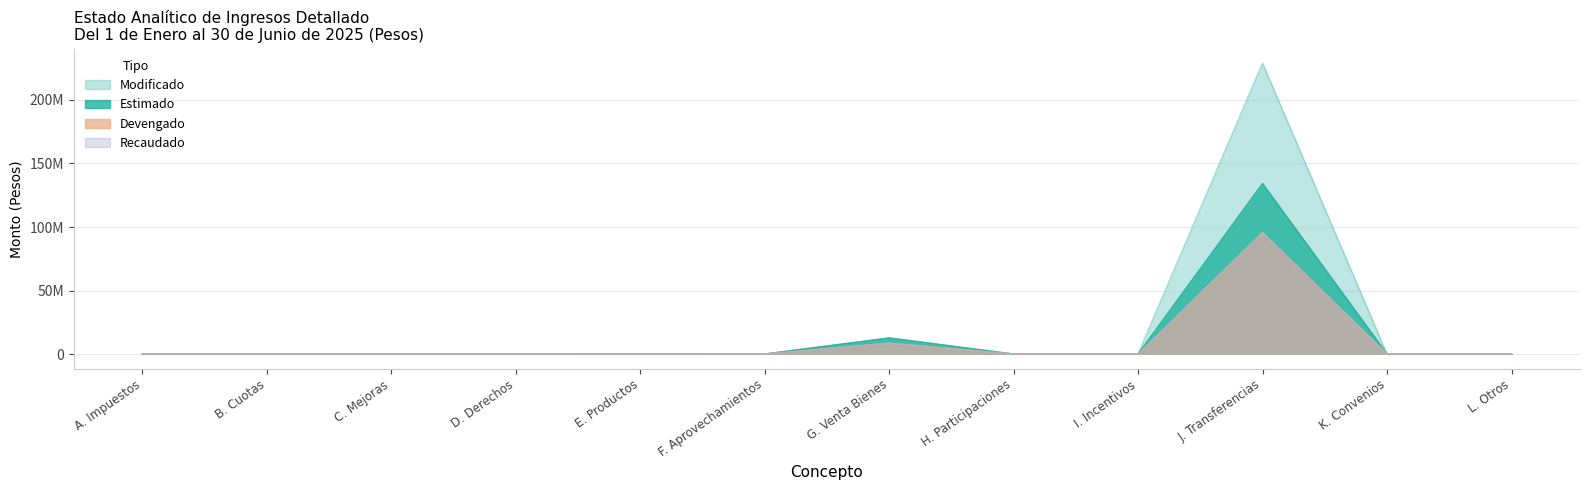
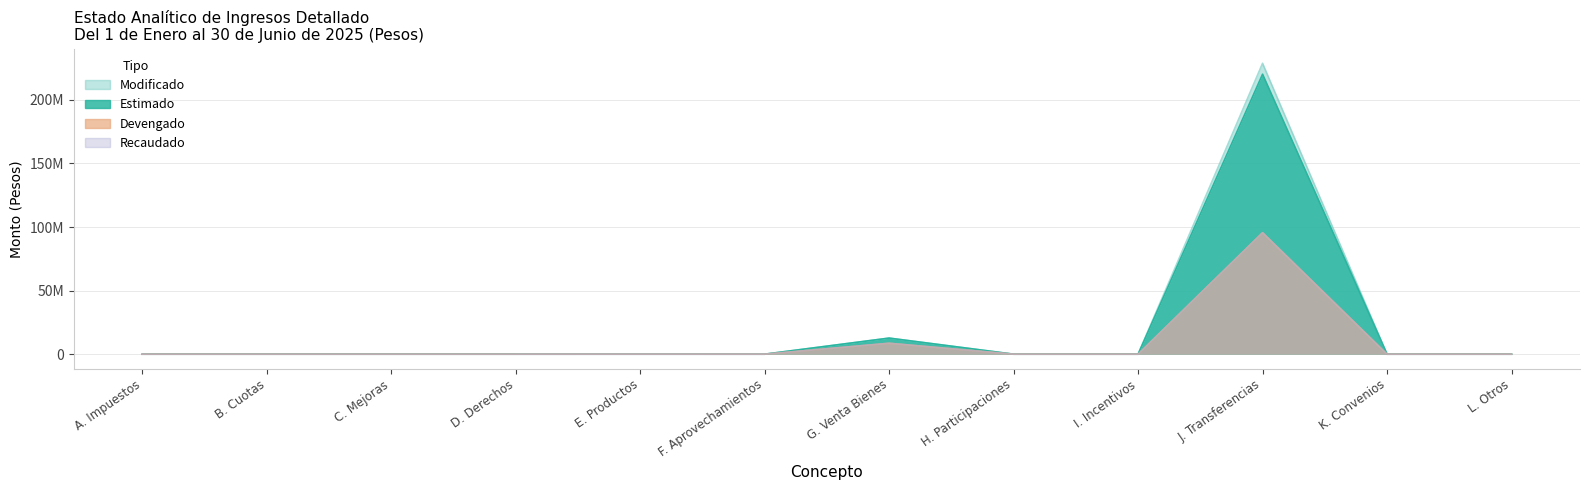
  {
    "Estimado": {
-     "J. Transferencias": 134000000
+     "J. Transferencias": 220000000
    }
  }
